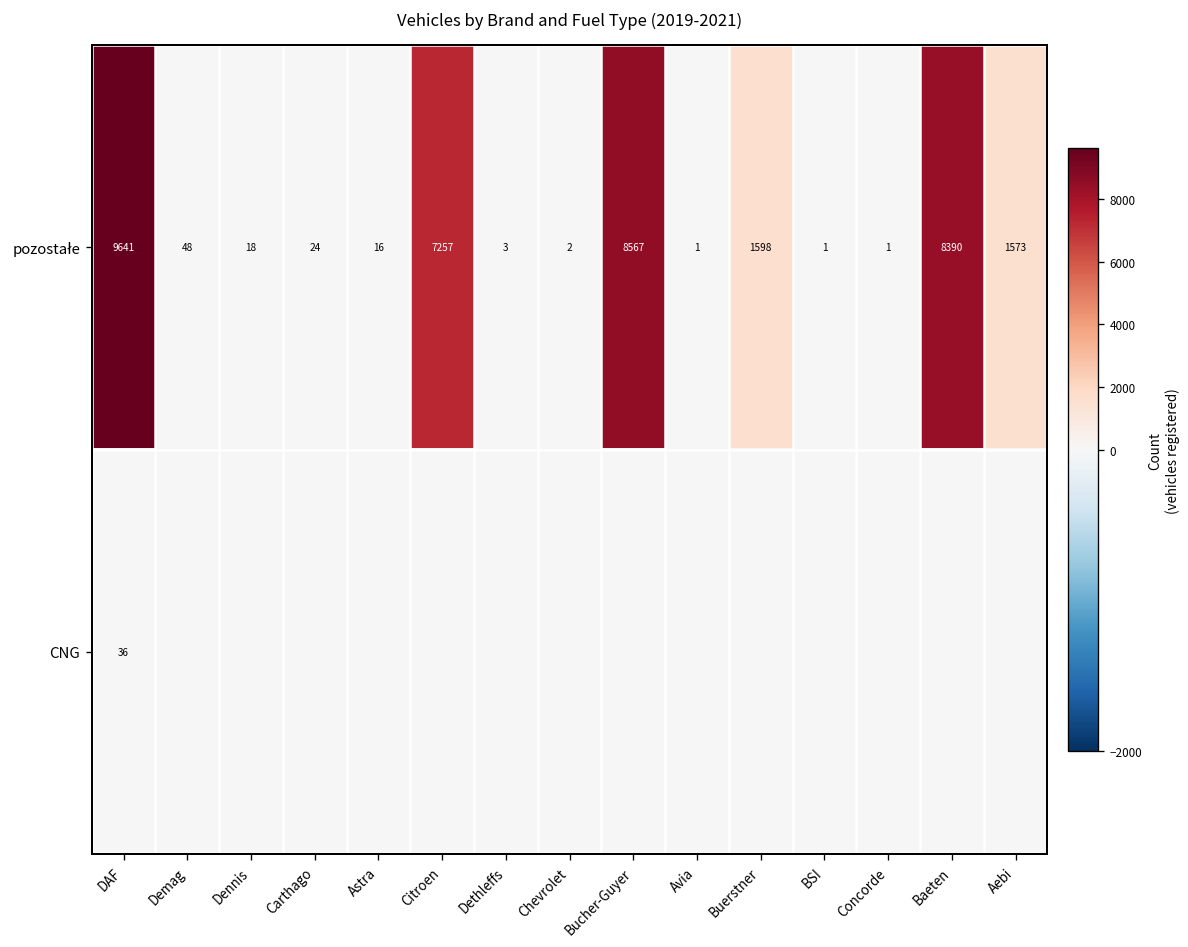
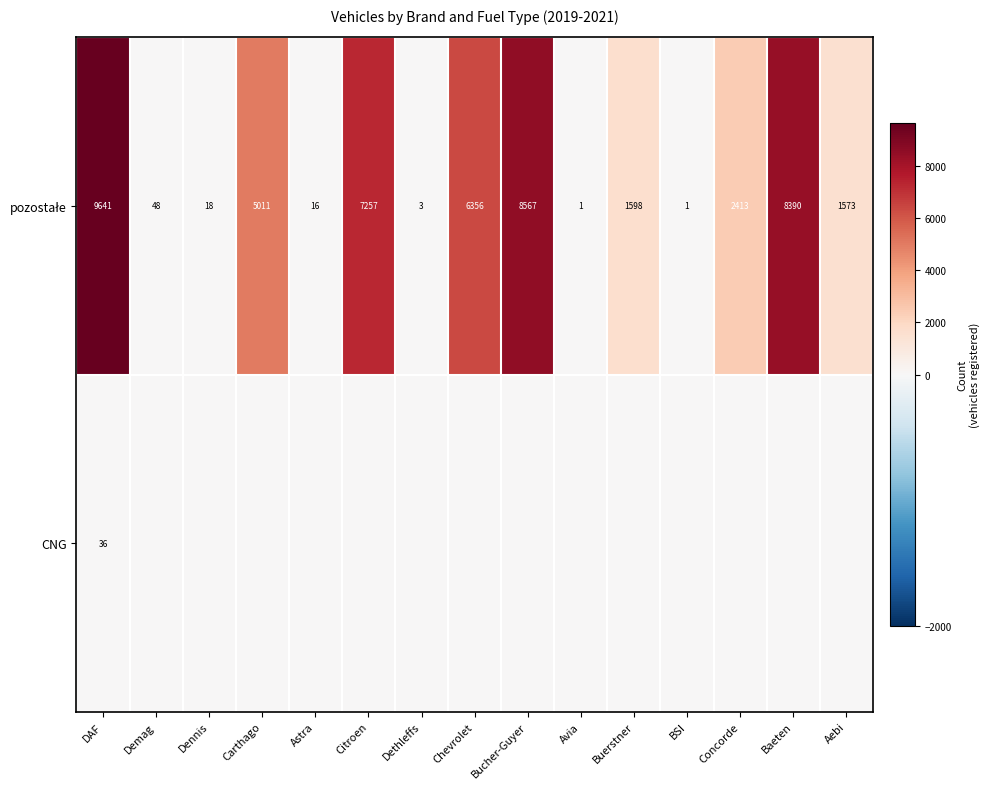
  {
    "pozostałe": {
      "DAF": 9641,
      "Demag": 48,
      "Dennis": 18,
-     "Carthago": 24,
+     "Carthago": 5011,
      "Astra": 16,
      "Citroen": 7257,
      "Dethleffs": 3,
-     "Chevrolet": 2,
+     "Chevrolet": 6356,
      "Bucher-Guyer": 8567,
      "Avia": 1,
      "Buerstner": 1598,
      "BSI": 1,
-     "Concorde": 1,
+     "Concorde": 2413,
      "Baeten": 8390,
      "Aebi": 1573
    },
    "CNG": {
      "DAF": 36
    }
  }
